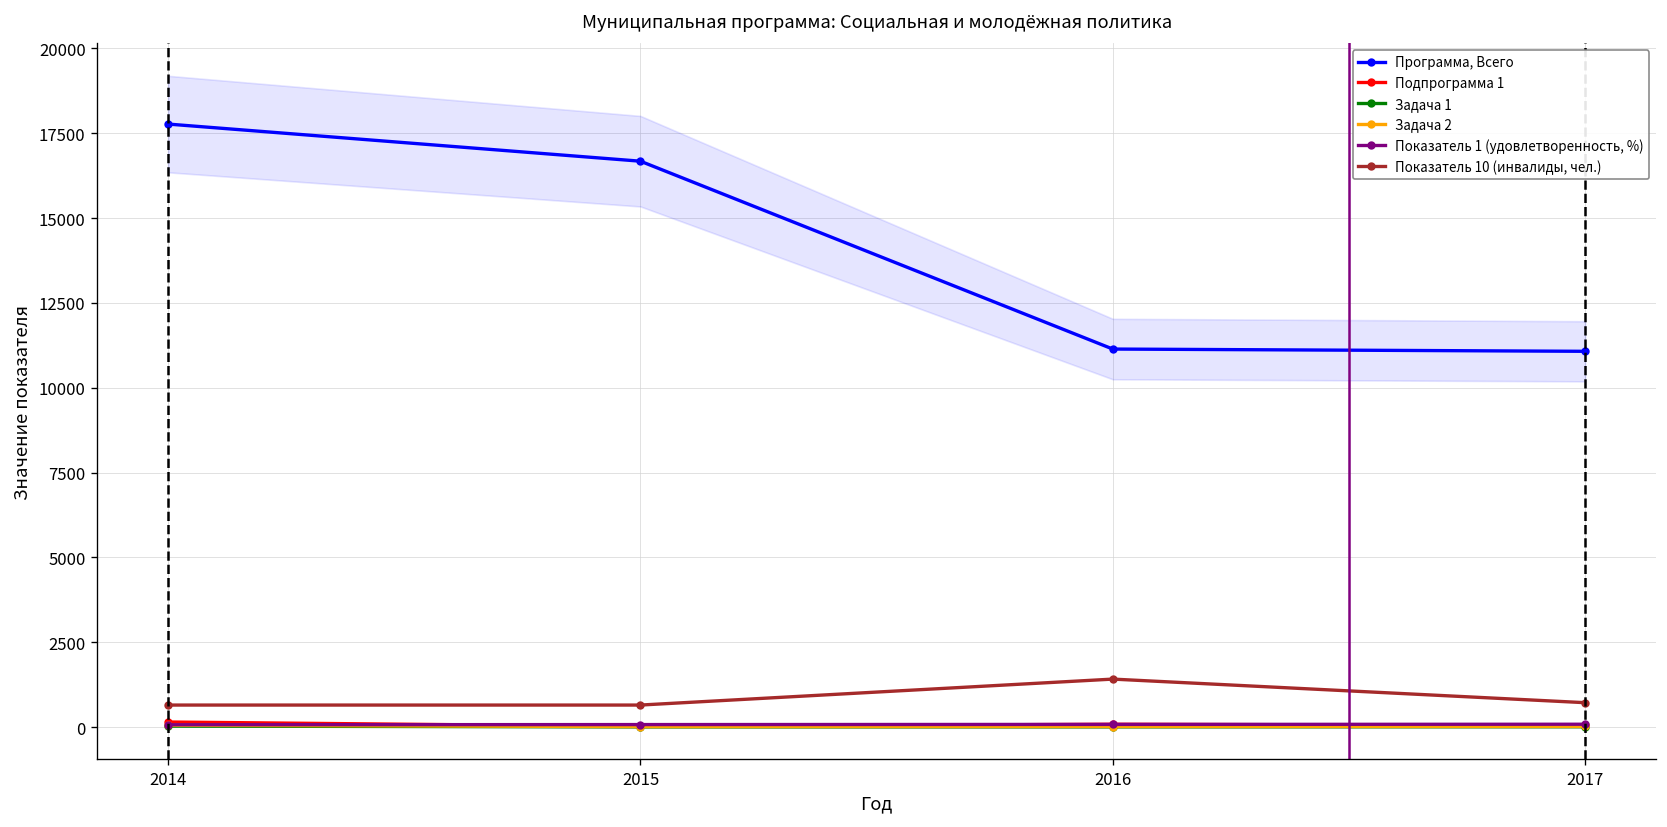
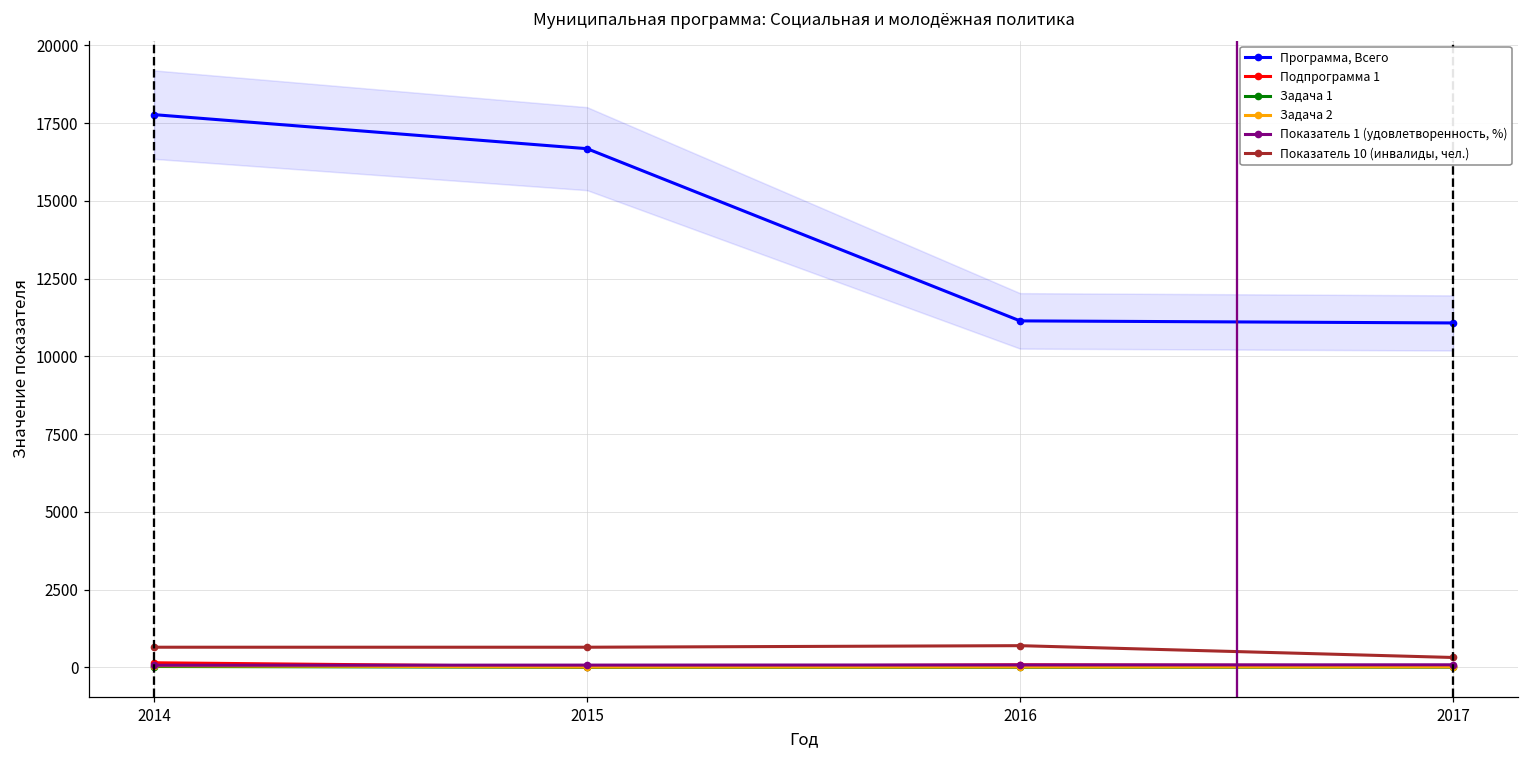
  {
    "Показатель 10 (инвалиды, чел.)": {
      "2014": 700,
      "2015": 700,
-     "2016": 1400,
-     "2017": 700
+     "2016": 700,
+     "2017": 300
    }
  }
